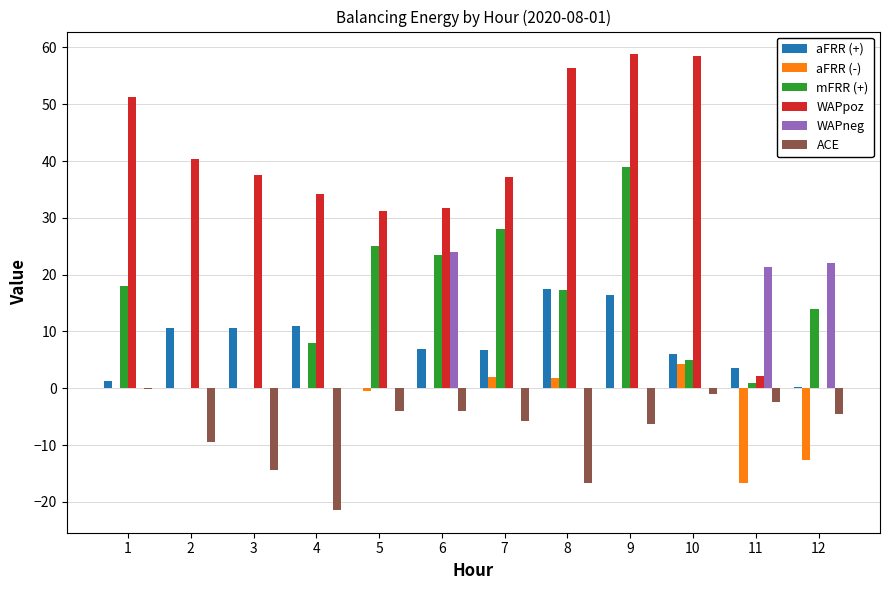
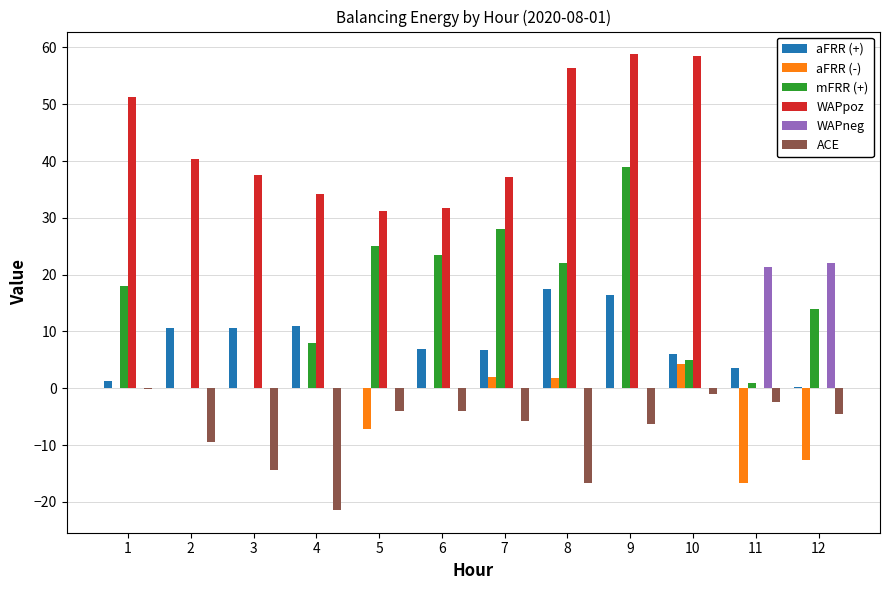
  {
    "aFRR (+)": {
      "1": 1,
      "2": 11,
      "3": 11,
      "4": 11,
      "5": 0,
      "6": 7,
      "7": 7,
      "8": 18,
      "9": 16,
      "10": 6,
      "11": 4
    },
    "aFRR (-)": {
      "1": 0,
      "2": 0,
      "3": 0,
      "4": 0,
-     "5": 0,
+     "5": -7,
      "6": 0,
      "7": 2,
      "8": 2,
      "9": 0,
      "10": 4,
      "11": -17,
      "12": -13
    },
    "mFRR (+)": {
      "1": 18,
      "2": 0,
      "3": 0,
      "4": 8,
      "5": 25,
      "6": 23,
      "7": 28,
-     "8": 17,
+     "8": 22,
      "9": 39,
      "10": 5,
      "11": 1,
      "12": 14
    },
    "WAPpoz": {
      "1": 51,
      "2": 40,
      "3": 37,
      "4": 34,
      "5": 31,
      "6": 32,
      "7": 37,
      "8": 56,
      "9": 59,
      "10": 59,
-     "11": 2,
+     "11": 0,
      "12": 0
    },
    "WAPneg": {
      "1": 0,
      "2": 0,
      "3": 0,
      "4": 0,
      "5": 0,
-     "6": 24,
+     "6": 0,
      "7": 0,
      "8": 0,
      "9": 0,
      "10": 0,
      "11": 21,
      "12": 22
    },
    "ACE": {
      "2": -9,
      "3": -14,
      "4": -21,
      "5": -4,
      "6": -4,
      "7": -6,
      "8": -17,
      "9": -6,
      "10": -1,
      "11": -2,
      "12": -5
    }
  }
